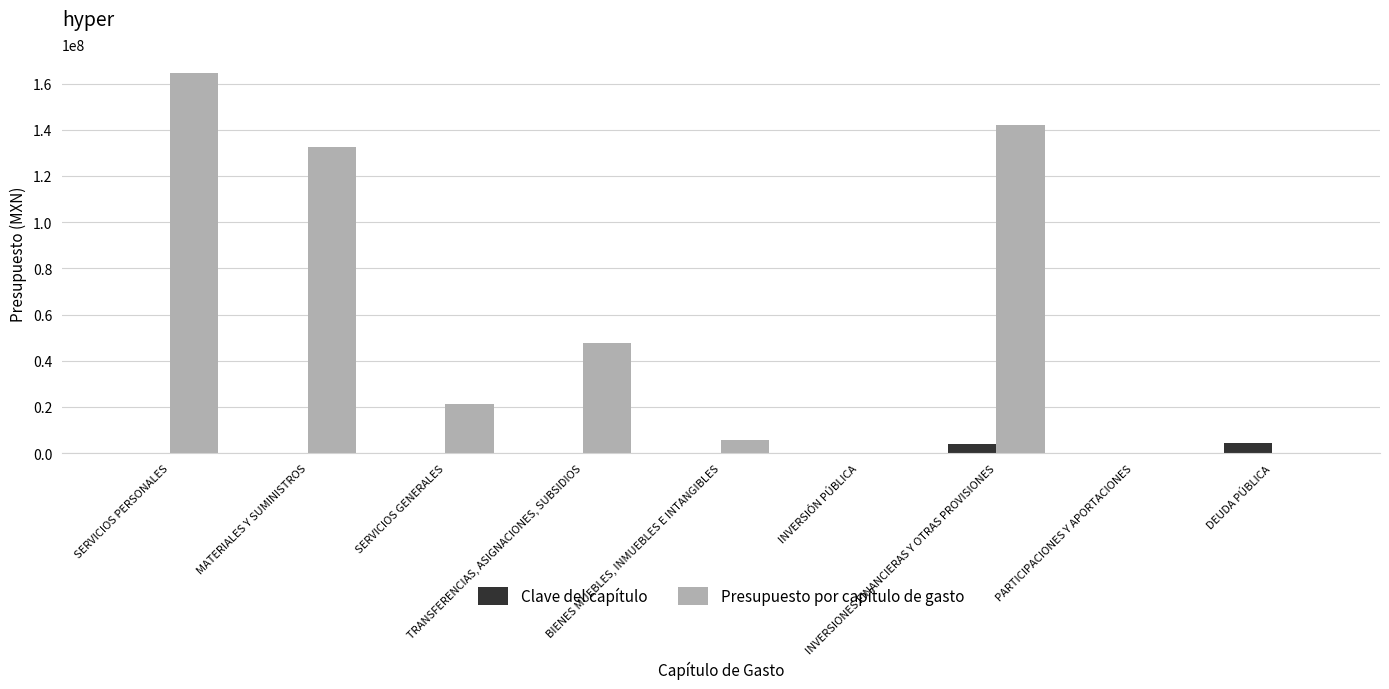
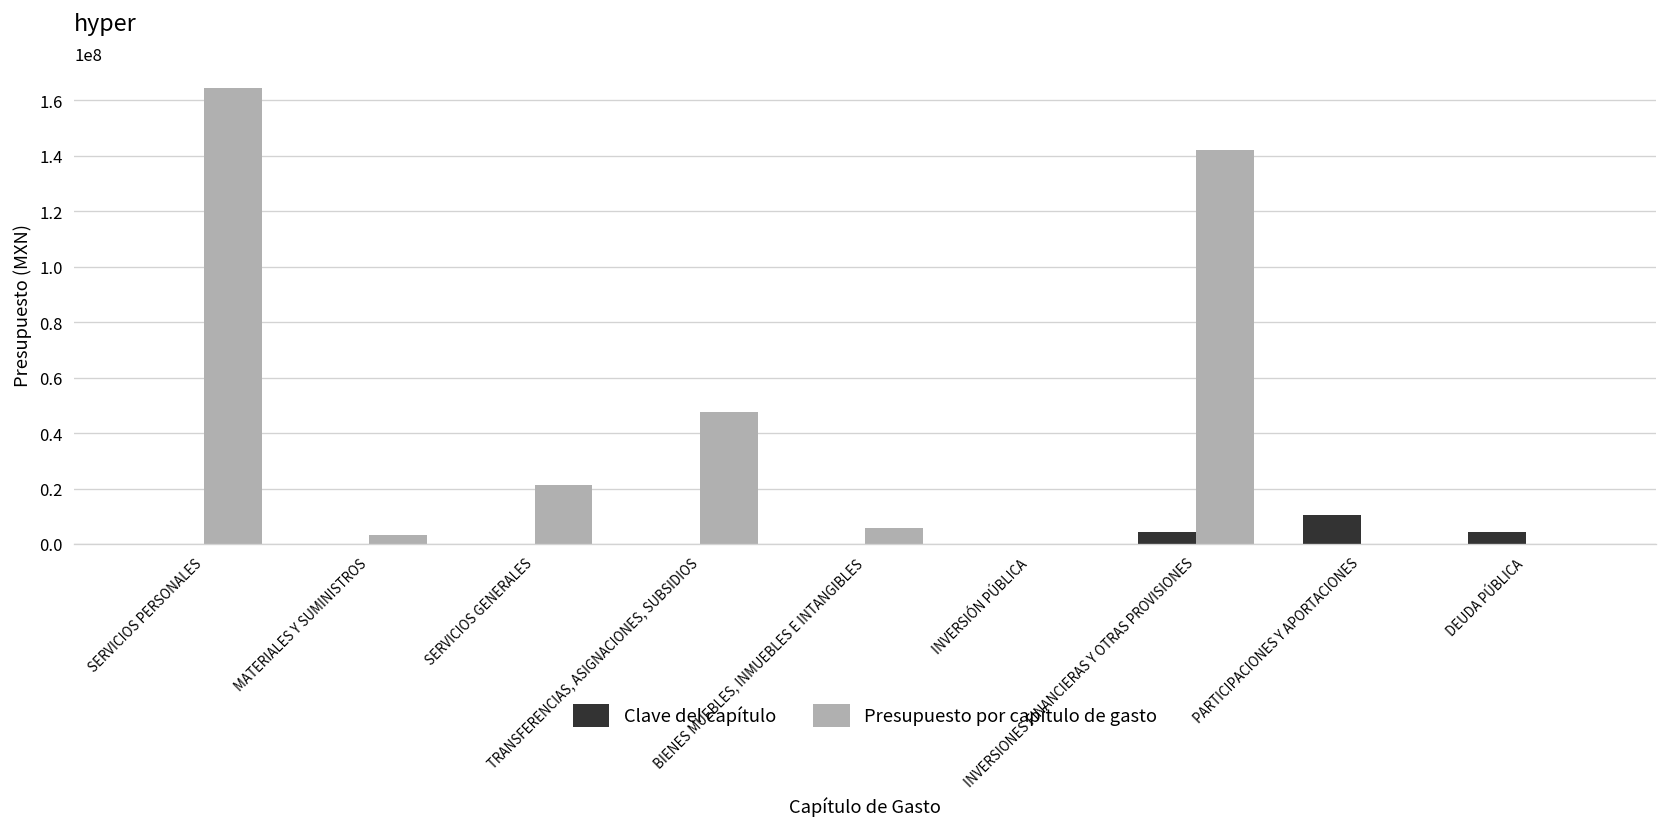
  {
    "Clave del capítulo": {
      "INVERSIONES FINANCIERAS Y OTRAS PROVISIONES": 4000000,
-     "PARTICIPACIONES Y APORTACIONES": 0,
+     "PARTICIPACIONES Y APORTACIONES": 11000000,
      "DEUDA PÚBLICA": 4000000
    },
    "Presupuesto por capítulo de gasto": {
      "SERVICIOS PERSONALES": 165000000,
-     "MATERIALES Y SUMINISTROS": 132000000,
+     "MATERIALES Y SUMINISTROS": 3000000,
      "SERVICIOS GENERALES": 21000000,
      "TRANSFERENCIAS, ASIGNACIONES, SUBSIDIOS": 48000000,
      "BIENES MUEBLES, INMUEBLES E INTANGIBLES": 6000000,
      "INVERSIÓN PÚBLICA": 0,
      "INVERSIONES FINANCIERAS Y OTRAS PROVISIONES": 142000000,
      "PARTICIPACIONES Y APORTACIONES": 0,
      "DEUDA PÚBLICA": 0
    }
  }
